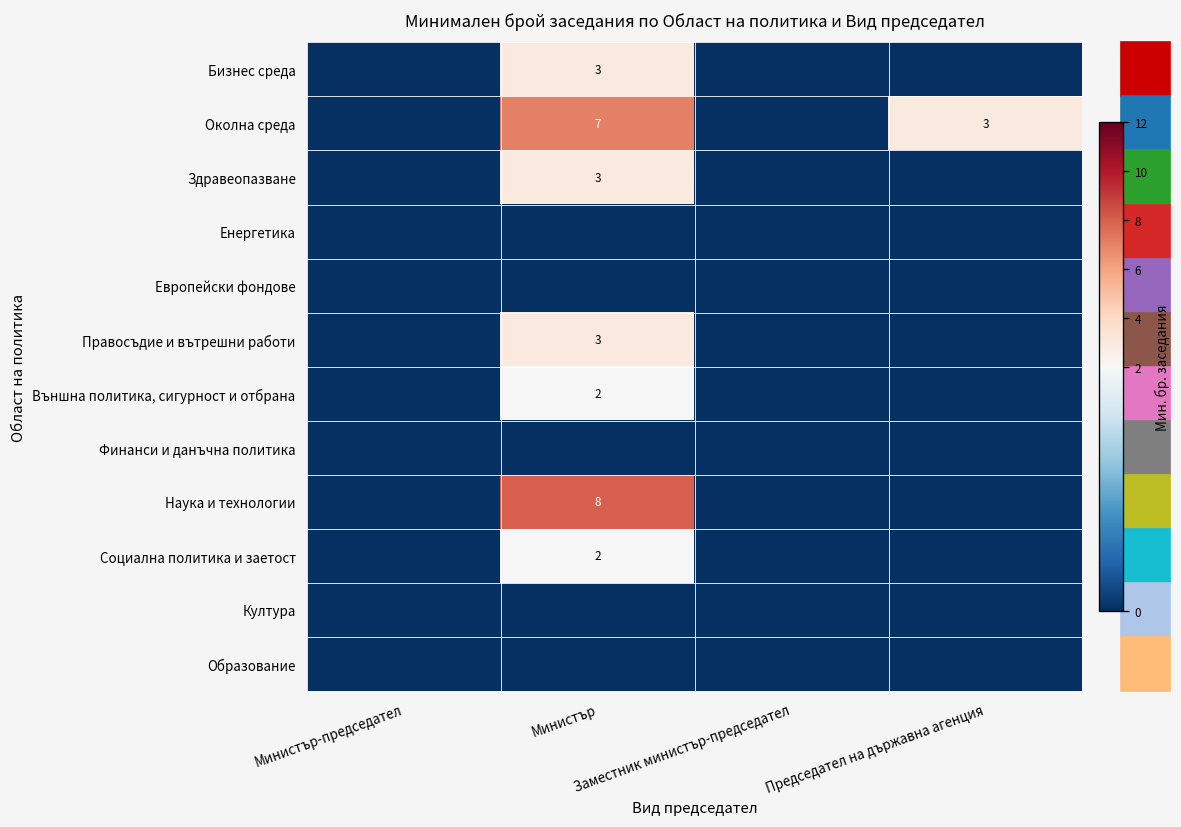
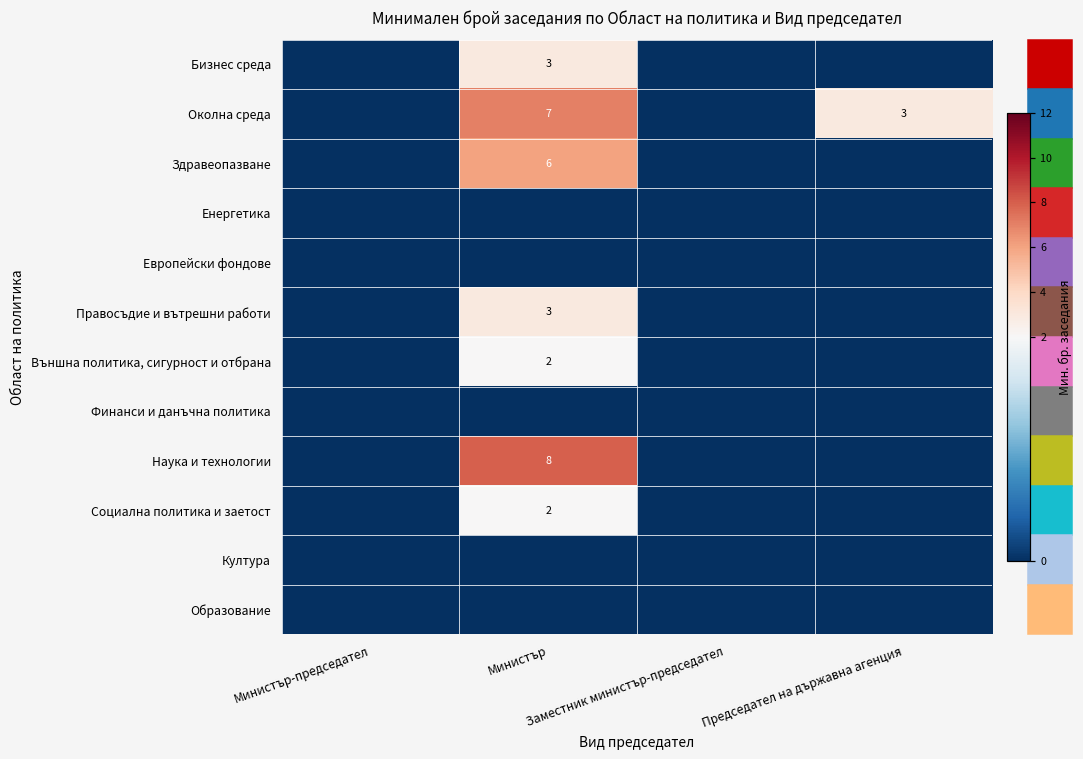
  {
    "Бизнес среда": {
      "Министър": 3
    },
    "Околна среда": {
      "Министър": 7,
      "Председател на държавна агенция": 3
    },
    "Здравеопазване": {
-     "Министър": 3
+     "Министър": 6
    },
    "Правосъдие и вътрешни работи": {
      "Министър": 3
    },
    "Външна политика, сигурност и отбрана": {
      "Министър": 2
    },
    "Наука и технологии": {
      "Министър": 8
    },
    "Социална политика и заетост": {
      "Министър": 2
    }
  }
